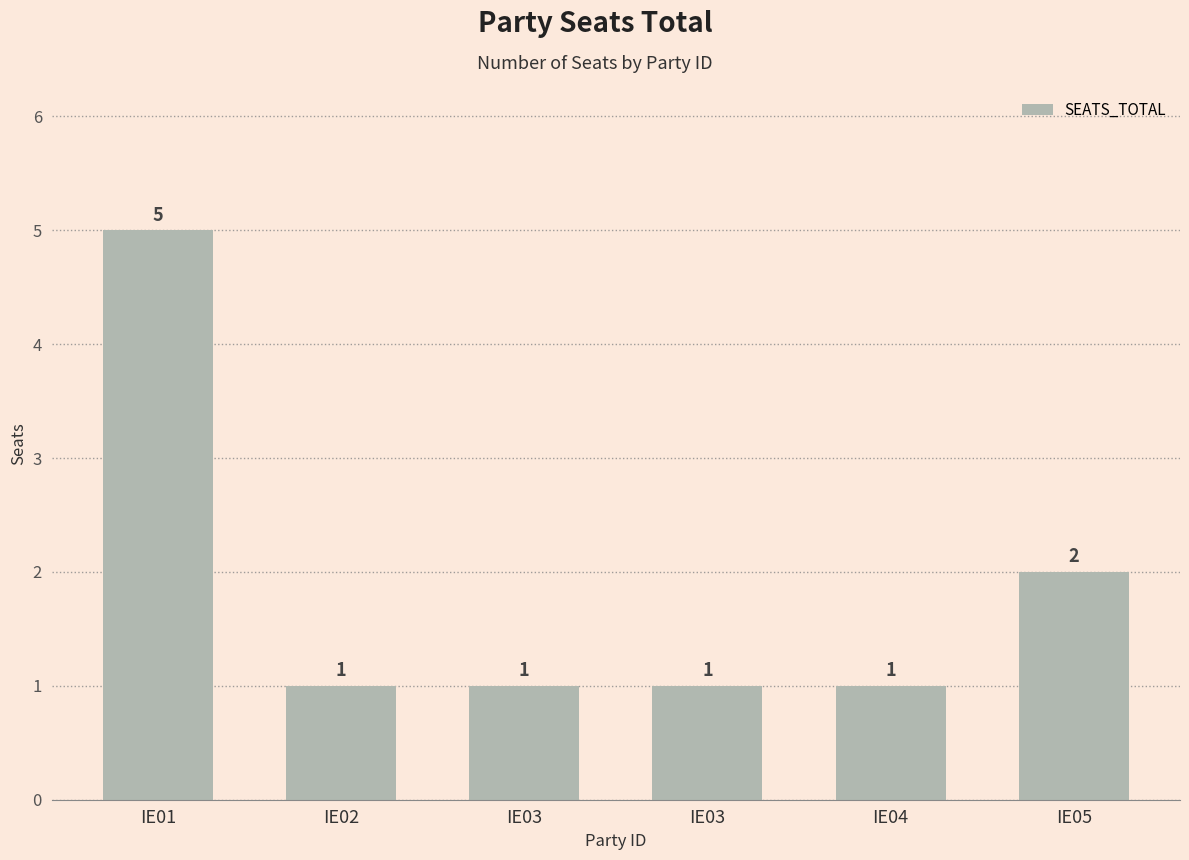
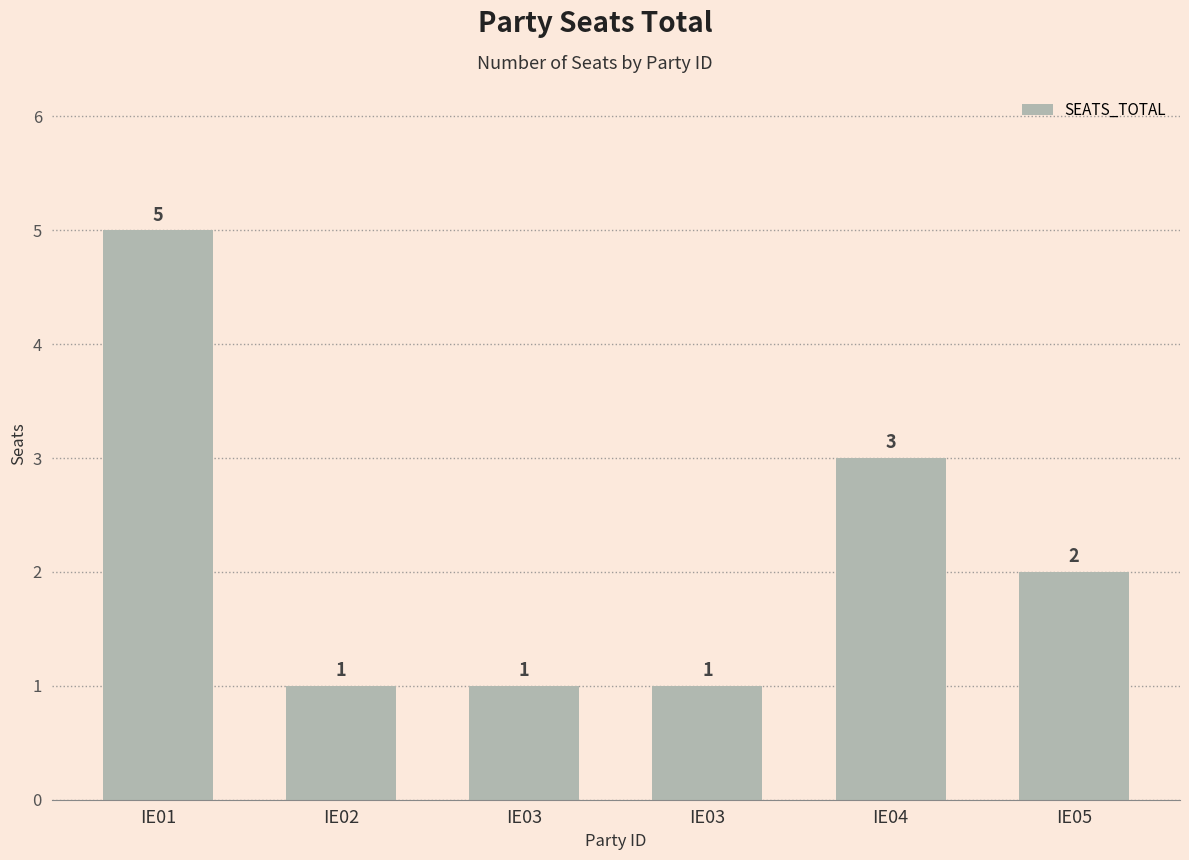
  {
    "IE01": 5,
    "IE02": 1,
-   "IE04": 1,
+   "IE04": 3,
    "IE05": 2
  }
